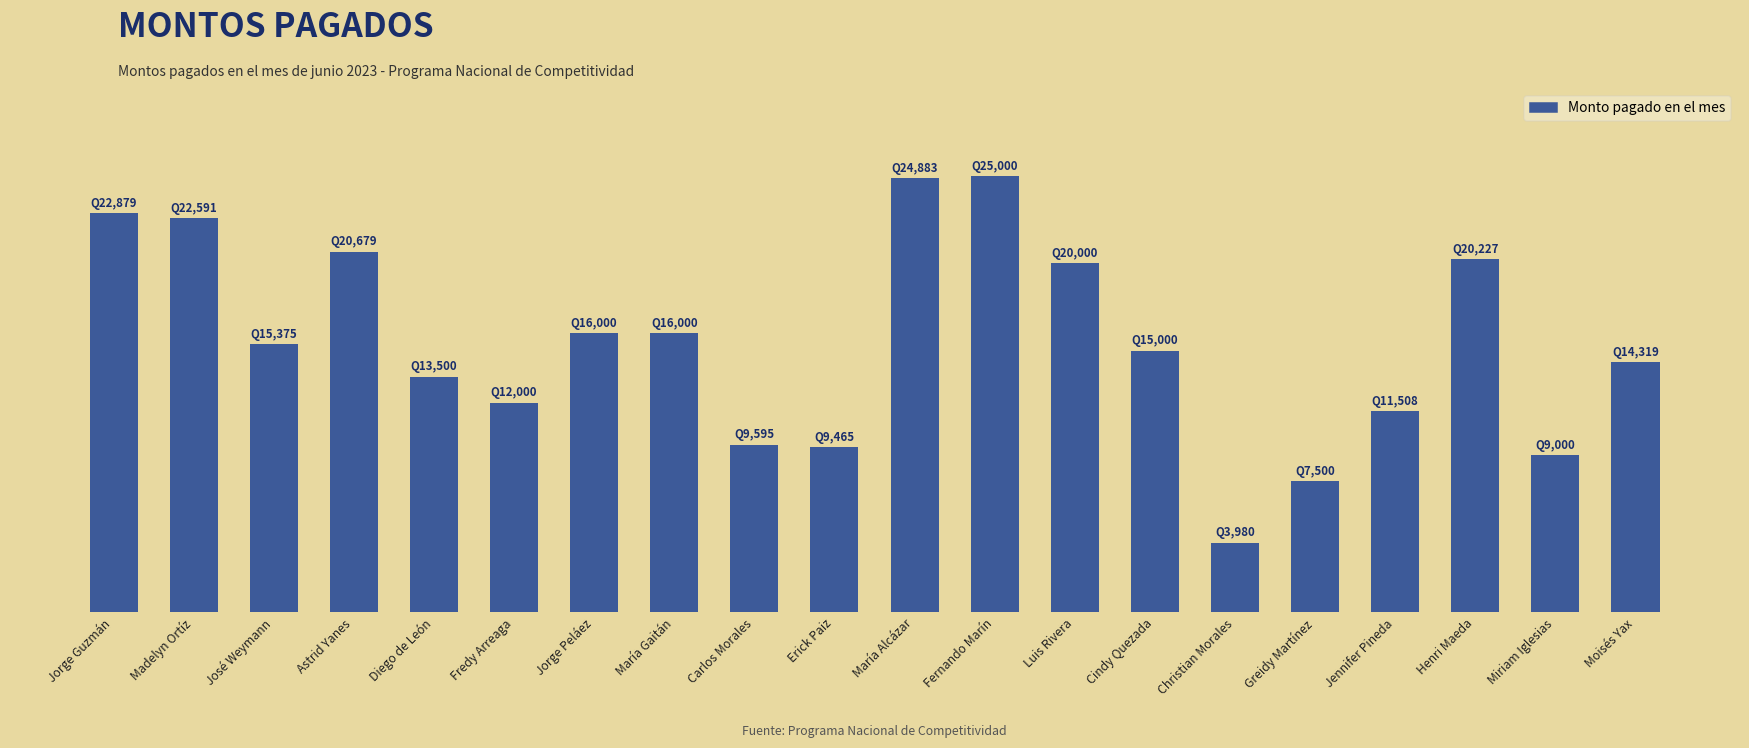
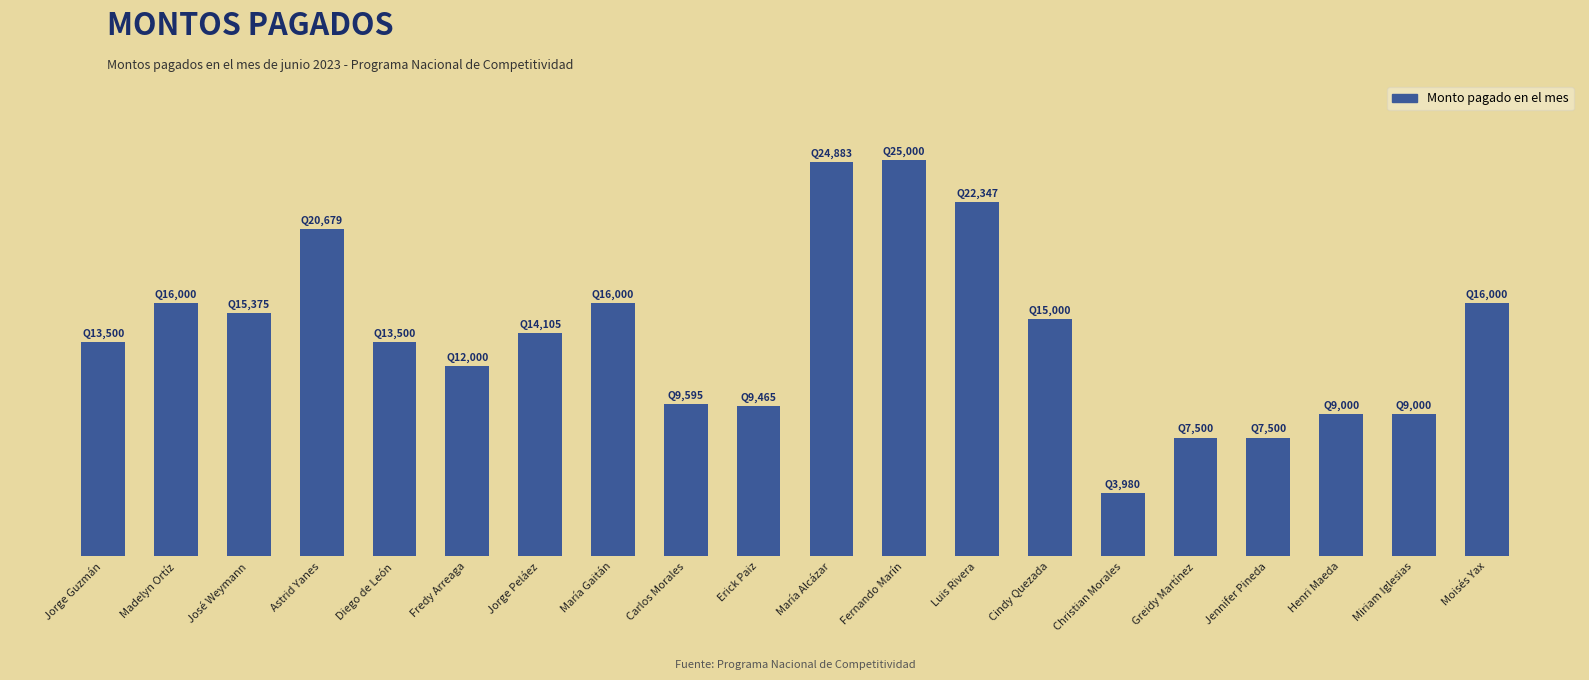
  {
-   "Jorge Guzmán": "22,879",
-   "Madelyn Ortíz": "22,591",
-   "Jorge Peláez": "16,000",
-   "Luis Rivera": "20,000",
-   "Jennifer Pineda": "11,508",
-   "Henri Maeda": "20,227",
-   "Moisés Yax": "14,319"
+   "Jorge Guzmán": "13,500",
+   "Madelyn Ortíz": "16,000",
+   "Jorge Peláez": "14,105",
+   "Luis Rivera": "22,347",
+   "Jennifer Pineda": "7,500",
+   "Henri Maeda": "9,000",
+   "Moisés Yax": "16,000"
  }
